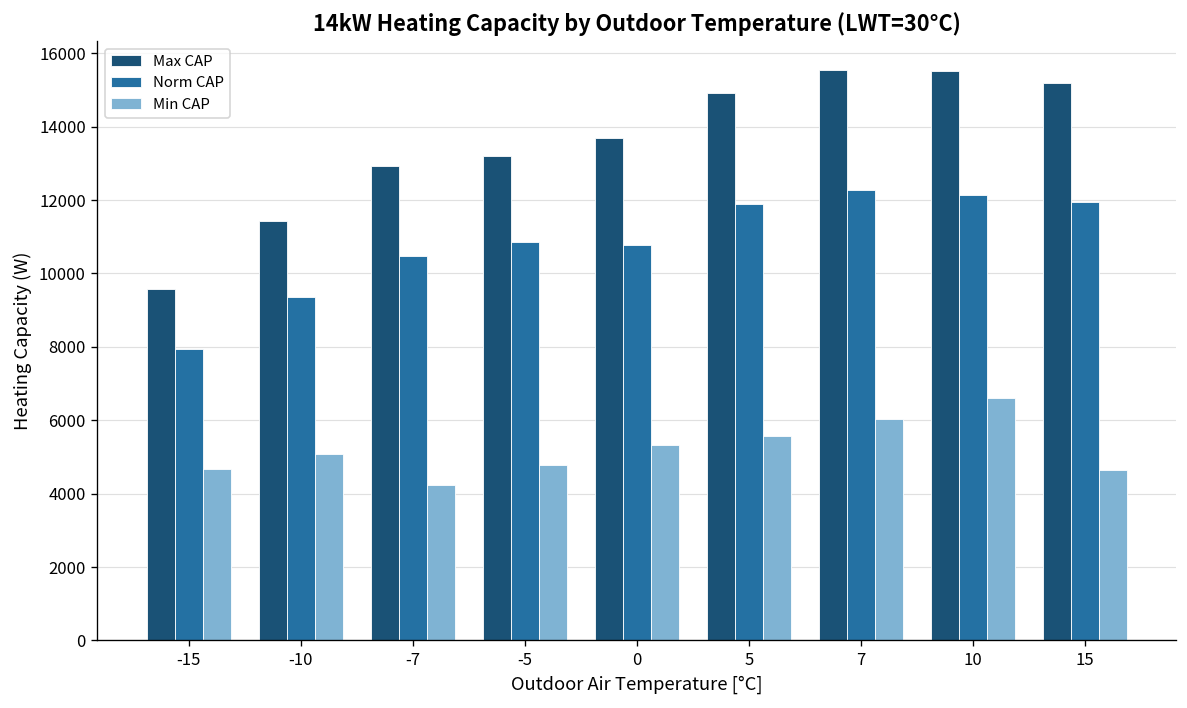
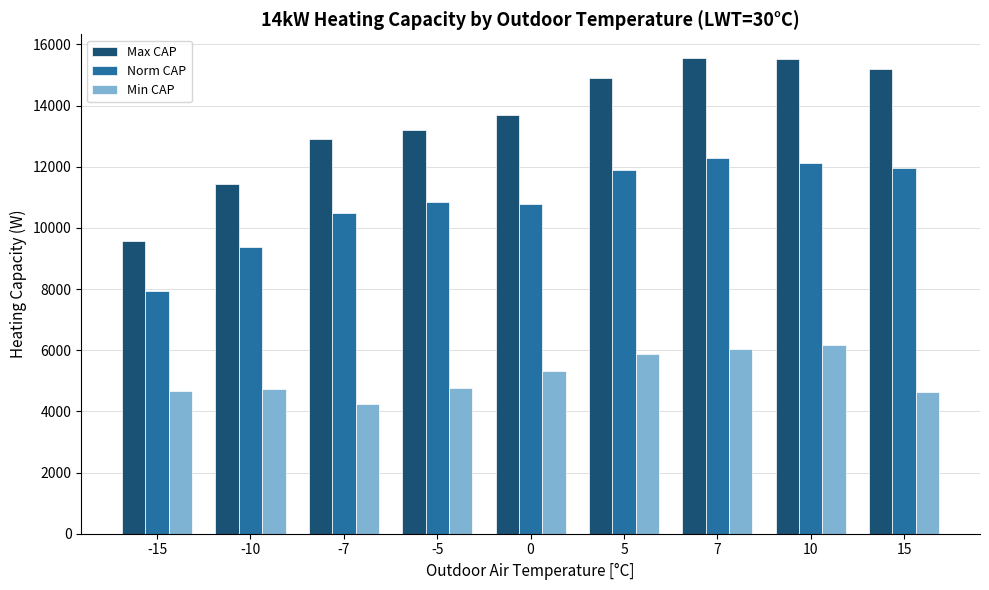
  {
    "Min CAP": {
      "-15": 4700,
-     "-10": 5100,
+     "-10": 4700,
      "-7": 4200,
      "-5": 4800,
      "0": 5300,
-     "5": 5600,
+     "5": 5900,
      "7": 6000,
-     "10": 6600,
+     "10": 6200,
      "15": 4600
    }
  }
